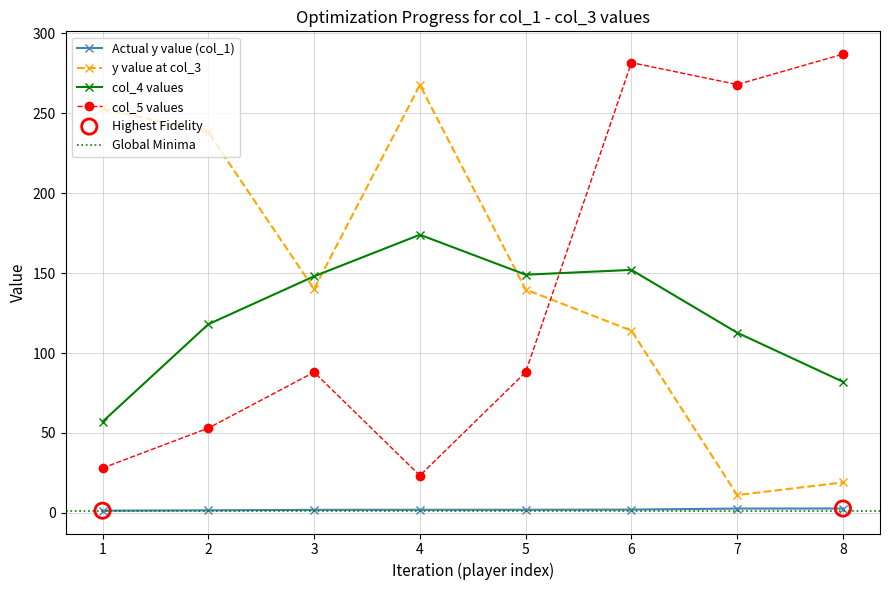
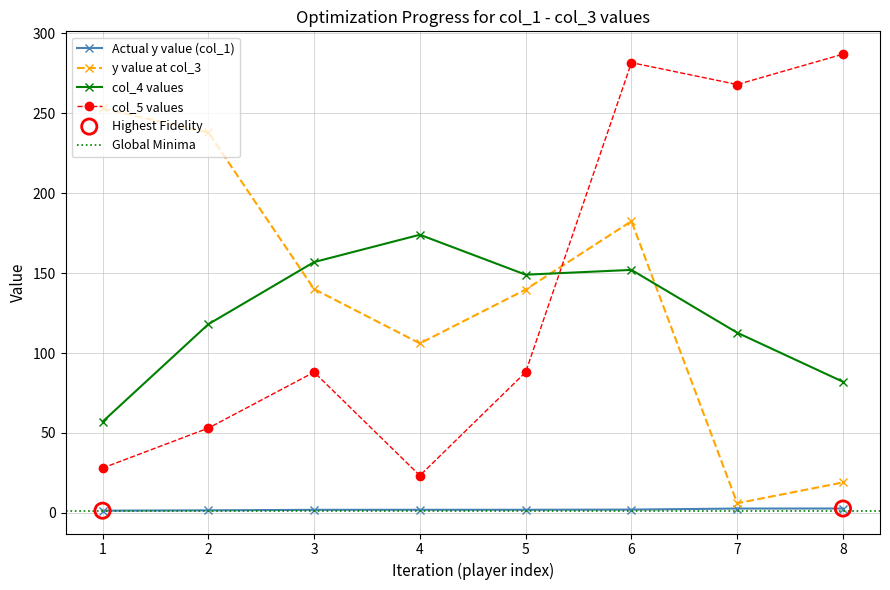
  {
    "Actual y value (col_1)": {
      "2": 2,
      "3": 2,
      "4": 2,
      "5": 2,
      "6": 2,
      "7": 3
    },
    "y value at col_3": {
      "3": 140,
-     "4": 268,
+     "4": 106,
      "5": 140,
-     "6": 114,
-     "7": 11,
+     "6": 183,
+     "7": 6,
      "8": 19
    },
    "col_4 values": {
      "1": 57,
      "2": 118,
-     "3": 148,
+     "3": 157,
      "4": 174,
      "5": 149,
      "6": 152,
      "7": 113,
      "8": 82
    },
    "col_5 values": {
      "1": 28,
      "2": 53,
      "3": 88,
      "4": 23,
      "5": 88,
      "6": 282,
      "7": 268,
      "8": 287
    }
  }
